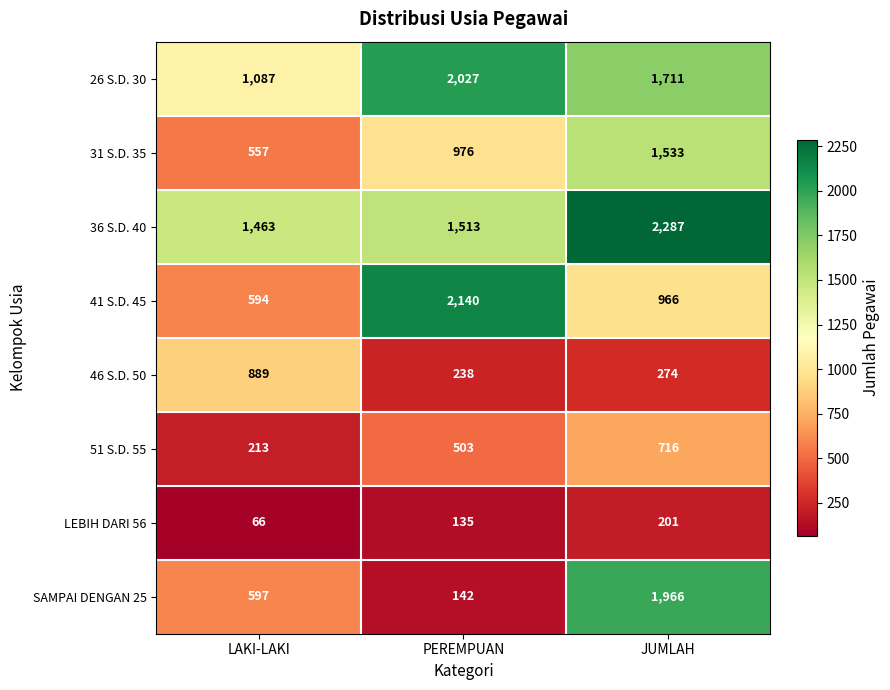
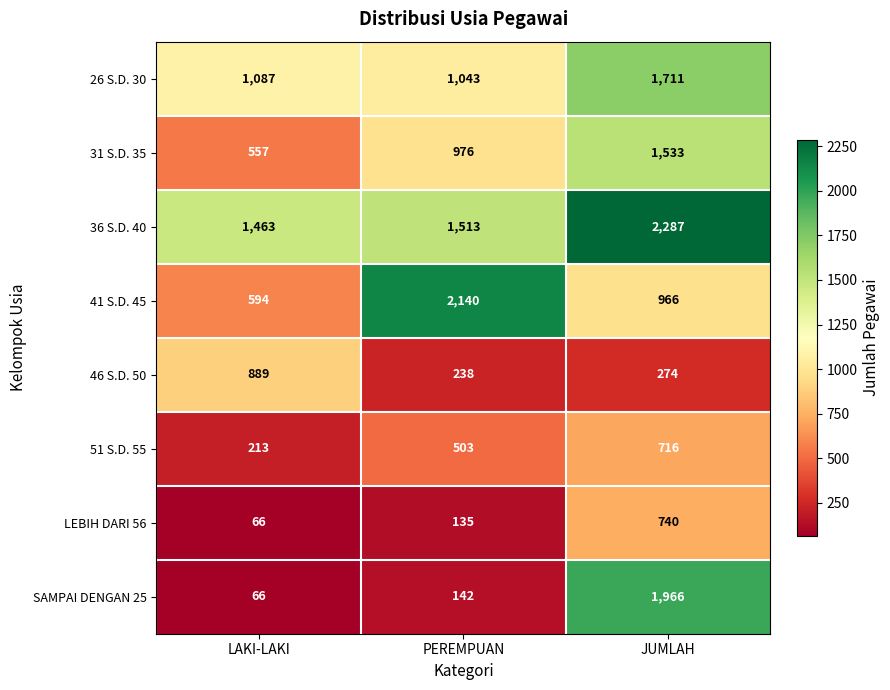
  {
    "26 S.D. 30": {
      "LAKI-LAKI": "1,087",
-     "PEREMPUAN": "2,027",
+     "PEREMPUAN": "1,043",
      "JUMLAH": "1,711"
    },
    "31 S.D. 35": {
      "LAKI-LAKI": "557",
      "PEREMPUAN": "976",
      "JUMLAH": "1,533"
    },
    "36 S.D. 40": {
      "LAKI-LAKI": "1,463",
      "PEREMPUAN": "1,513",
      "JUMLAH": "2,287"
    },
    "41 S.D. 45": {
      "LAKI-LAKI": "594",
      "PEREMPUAN": "2,140",
      "JUMLAH": "966"
    },
    "46 S.D. 50": {
      "LAKI-LAKI": "889",
      "PEREMPUAN": "238",
      "JUMLAH": "274"
    },
    "51 S.D. 55": {
      "LAKI-LAKI": "213",
      "PEREMPUAN": "503",
      "JUMLAH": "716"
    },
    "LEBIH DARI 56": {
      "LAKI-LAKI": "66",
      "PEREMPUAN": "135",
-     "JUMLAH": "201"
+     "JUMLAH": "740"
    },
    "SAMPAI DENGAN 25": {
-     "LAKI-LAKI": "597",
+     "LAKI-LAKI": "66",
      "PEREMPUAN": "142",
      "JUMLAH": "1,966"
    }
  }
